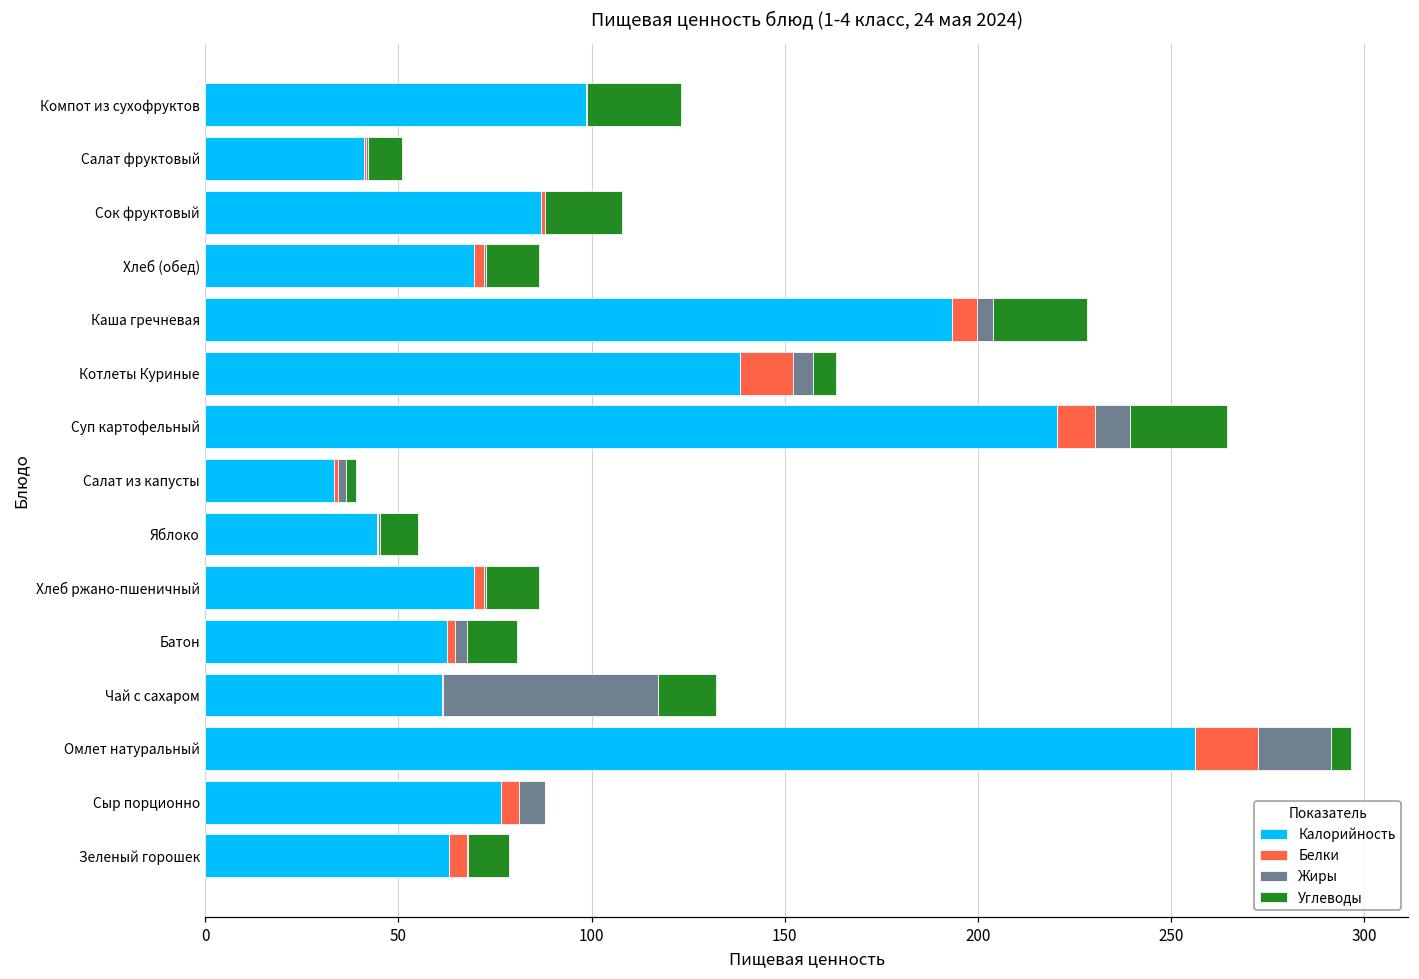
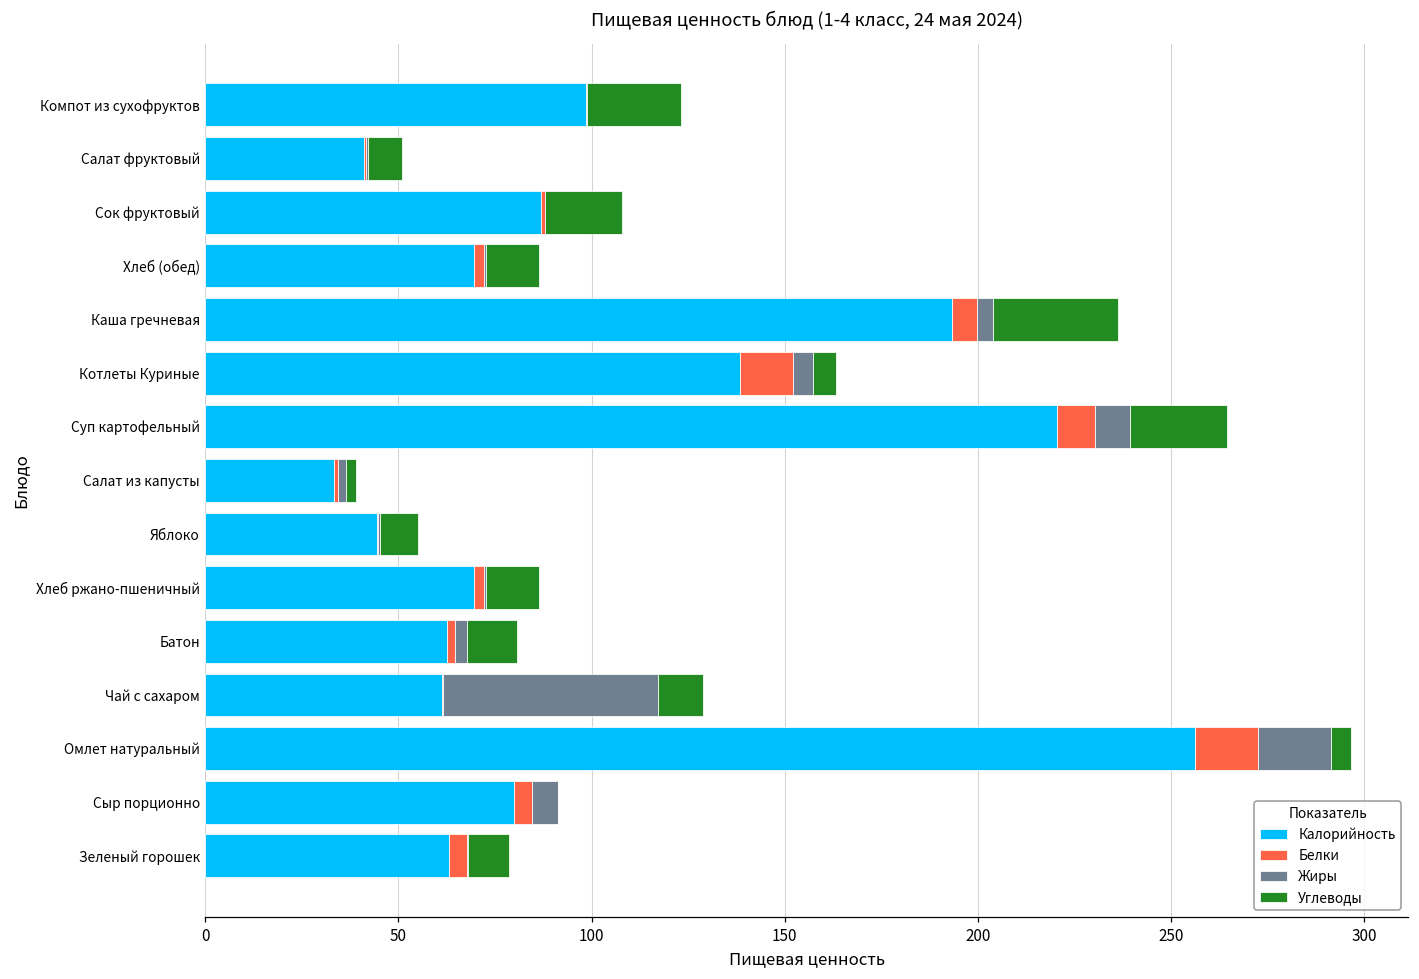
  {
    "Калорийность": {
      "Компот из сухофруктов": 99,
      "Салат фруктовый": 41,
      "Сок фруктовый": 87,
      "Хлеб (обед)": 70,
      "Каша гречневая": 193,
      "Котлеты Куриные": 138,
      "Суп картофельный": 221,
      "Салат из капусты": 33,
      "Яблоко": 44,
      "Хлеб ржано-пшеничный": 70,
      "Батон": 63,
      "Чай с сахаром": 61,
      "Омлет натуральный": 256,
-     "Сыр порционно": 77,
+     "Сыр порционно": 80,
      "Зеленый горошек": 63
    },
    "Белки": {
      "Сок фруктовый": 1,
      "Хлеб (обед)": 3,
      "Каша гречневая": 7,
      "Котлеты Куриные": 14,
      "Суп картофельный": 10,
      "Салат из капусты": 1,
      "Хлеб ржано-пшеничный": 3,
      "Батон": 2,
      "Омлет натуральный": 16,
      "Сыр порционно": 5,
      "Зеленый горошек": 5
    },
    "Жиры": {
      "Компот из сухофруктов": 0,
      "Сок фруктовый": 0,
      "Каша гречневая": 4,
      "Котлеты Куриные": 5,
      "Суп картофельный": 9,
      "Салат из капусты": 2,
      "Батон": 3,
      "Чай с сахаром": 56,
      "Омлет натуральный": 19,
      "Сыр порционно": 7
    },
    "Углеводы": {
      "Компот из сухофруктов": 24,
      "Салат фруктовый": 9,
      "Сок фруктовый": 20,
      "Хлеб (обед)": 14,
-     "Каша гречневая": 24,
+     "Каша гречневая": 32,
      "Котлеты Куриные": 6,
      "Суп картофельный": 25,
      "Салат из капусты": 3,
      "Яблоко": 10,
      "Хлеб ржано-пшеничный": 14,
      "Батон": 13,
-     "Чай с сахаром": 15,
+     "Чай с сахаром": 11,
      "Омлет натуральный": 5,
      "Зеленый горошек": 11
    }
  }
